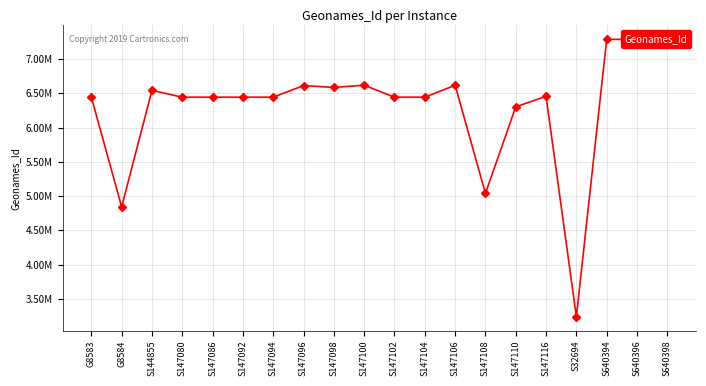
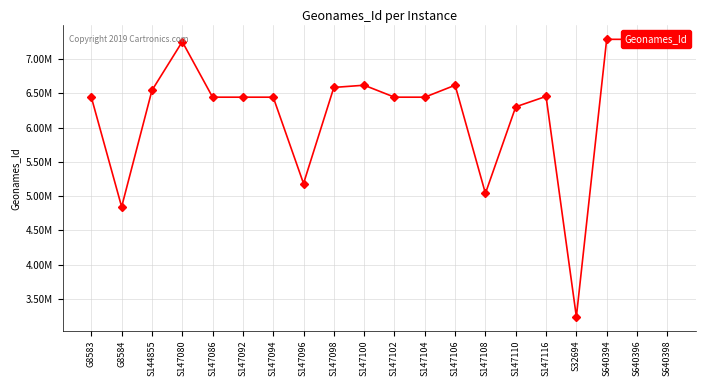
  {
    "G8583": 6400000,
    "G8584": 4800000,
    "S144855": 6500000,
-   "S147080": 6400000,
+   "S147080": 7300000,
    "S147086": 6400000,
    "S147092": 6400000,
    "S147094": 6400000,
-   "S147096": 6600000,
+   "S147096": 5200000,
    "S147098": 6600000,
    "S147100": 6600000,
    "S147102": 6400000,
    "S147104": 6400000,
    "S147106": 6600000,
    "S147108": 5000000,
    "S147110": 6300000,
    "S147116": 6500000,
    "S32694": 3200000,
    "S640394": 7300000
  }
